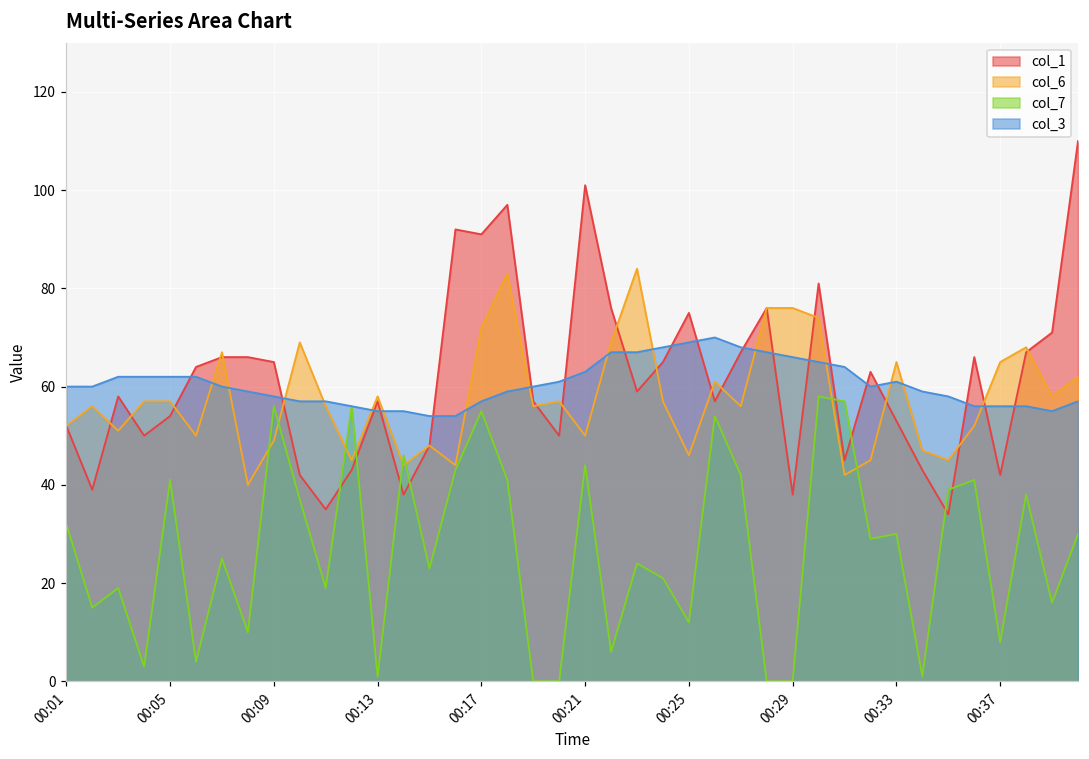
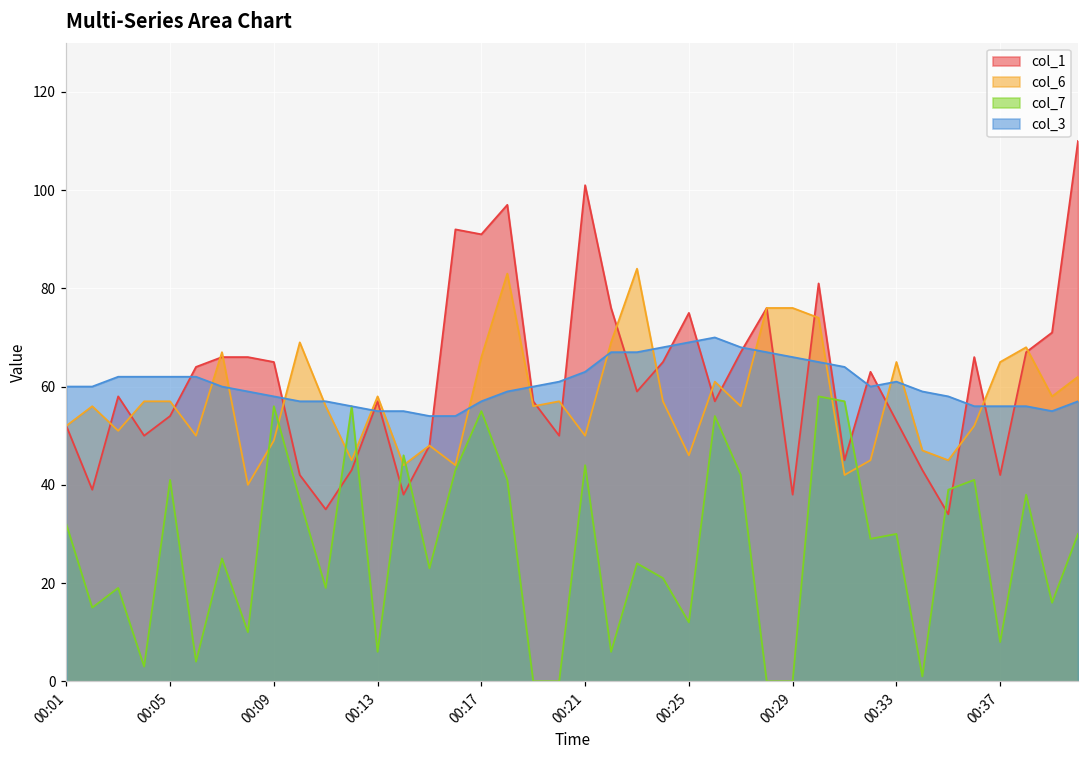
  {
    "col_1": {
      "00:05": 54,
      "00:09": 65,
      "00:13": 57,
      "00:17": 91,
      "00:21": 101,
      "00:25": 75,
      "00:29": 38,
      "00:33": 53,
      "00:37": 42
    },
    "col_6": {
      "00:05": 57,
      "00:09": 49,
      "00:13": 58,
-     "00:17": 72,
+     "00:17": 66,
      "00:21": 50,
      "00:25": 46,
      "00:29": 76,
      "00:33": 65,
      "00:37": 65
    },
    "col_7": {
      "00:01": 32,
      "00:05": 41,
      "00:09": 56,
-     "00:13": 1,
+     "00:13": 6,
      "00:17": 55,
      "00:21": 44,
      "00:25": 12,
      "00:29": 0,
      "00:33": 30,
      "00:37": 8
    },
    "col_3": {
      "00:01": 60,
      "00:05": 62,
      "00:09": 58,
      "00:13": 55,
      "00:17": 57,
      "00:21": 63,
      "00:25": 69,
      "00:29": 66,
      "00:33": 61,
      "00:37": 56
    }
  }
